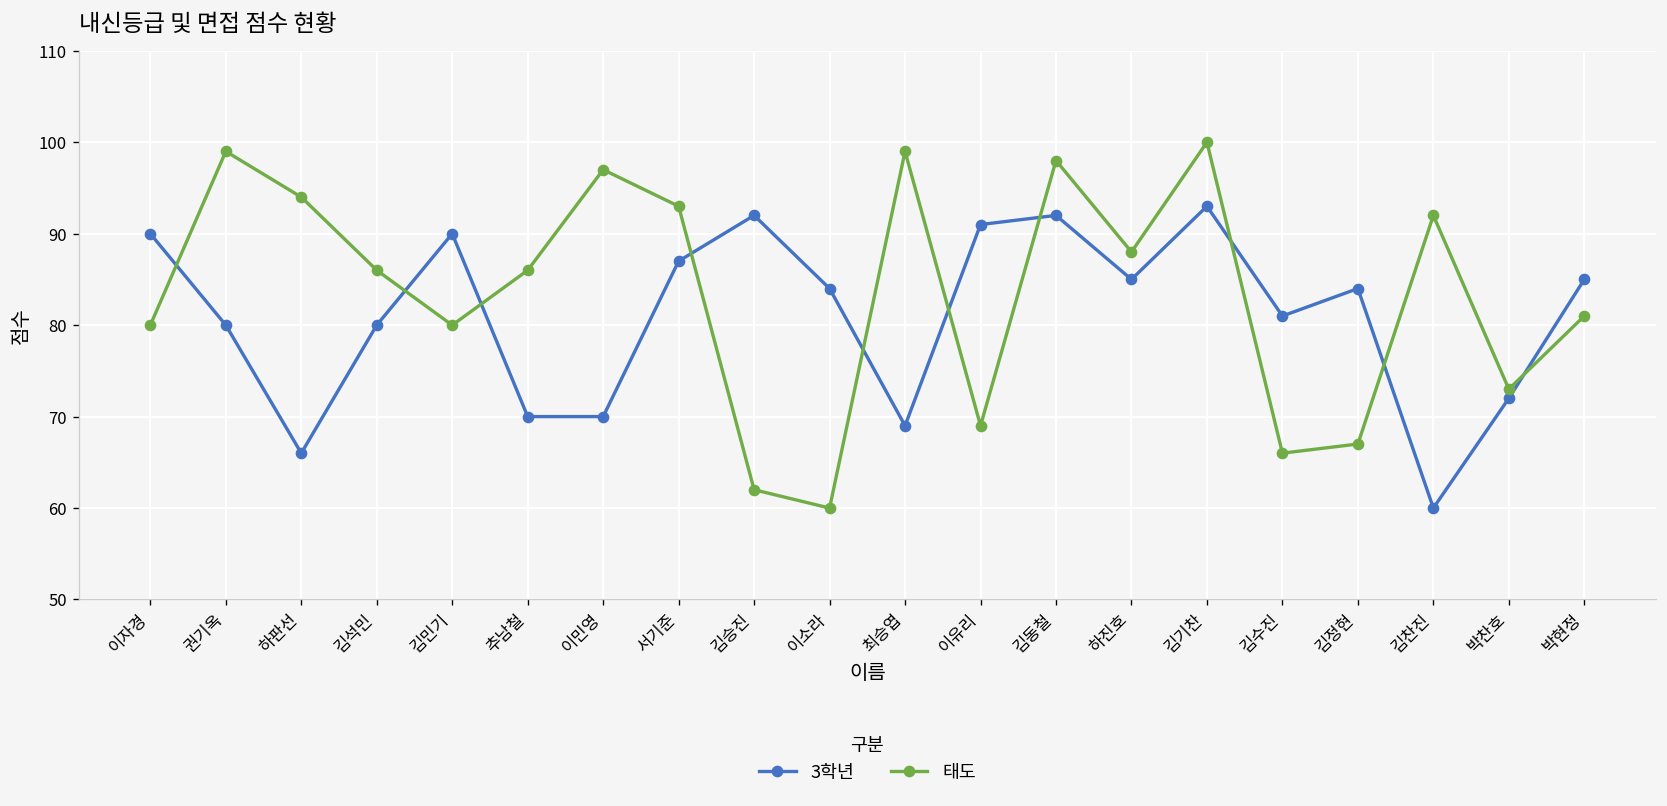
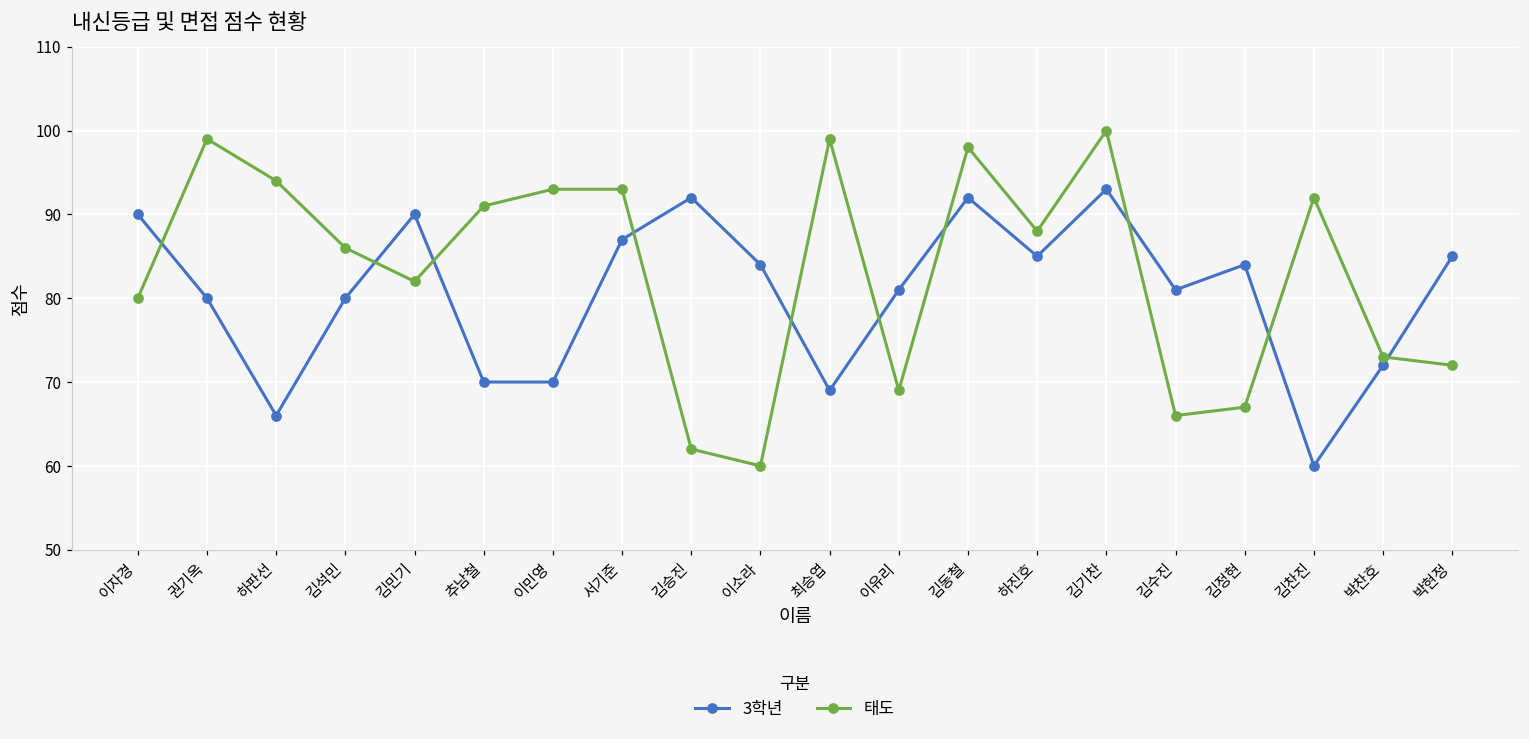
  {
    "3학년": {
      "이자경": 90,
      "권기옥": 80,
      "하판선": 66,
      "김석민": 80,
      "김민기": 90,
      "추남철": 70,
      "이민영": 70,
      "서기준": 87,
      "김승진": 92,
      "이소라": 84,
      "최승엽": 69,
-     "이유리": 91,
+     "이유리": 81,
      "김동철": 92,
      "하진호": 85,
      "김기찬": 93,
      "김수진": 81,
      "김정현": 84,
      "김찬진": 60,
      "박찬호": 72,
      "박현정": 85
    },
    "태도": {
      "이자경": 80,
      "권기옥": 99,
      "하판선": 94,
      "김석민": 86,
-     "김민기": 80,
-     "추남철": 86,
-     "이민영": 97,
+     "김민기": 82,
+     "추남철": 91,
+     "이민영": 93,
      "서기준": 93,
      "김승진": 62,
      "이소라": 60,
      "최승엽": 99,
      "이유리": 69,
      "김동철": 98,
      "하진호": 88,
      "김기찬": 100,
      "김수진": 66,
      "김정현": 67,
      "김찬진": 92,
      "박찬호": 73,
-     "박현정": 81
+     "박현정": 72
    }
  }
